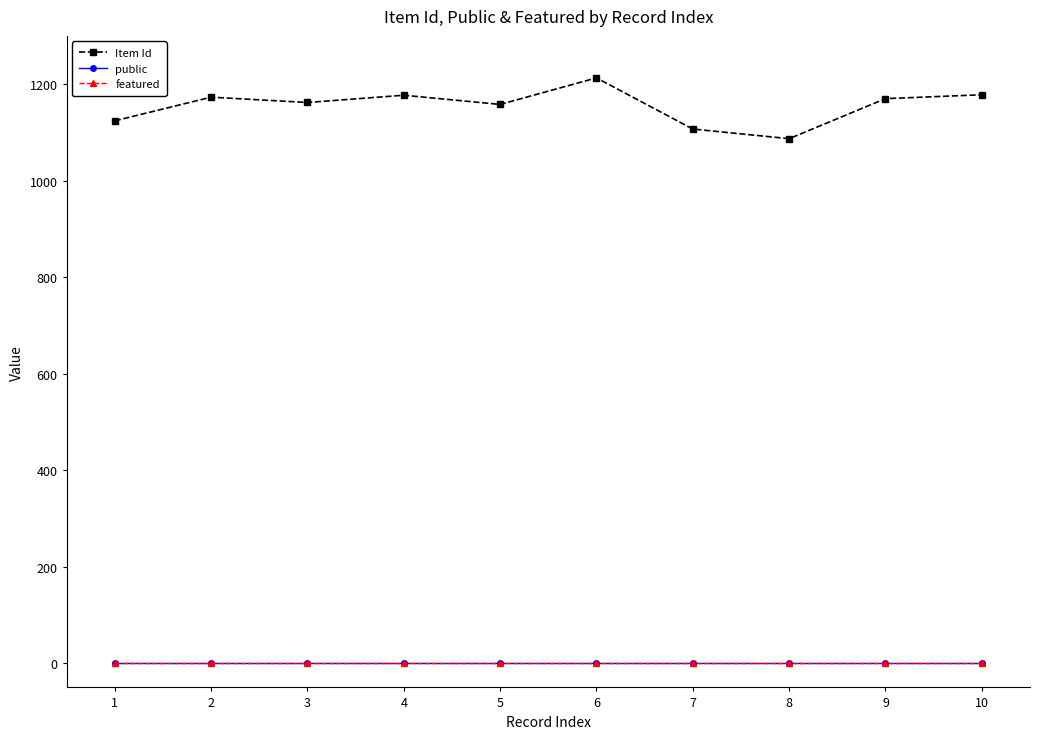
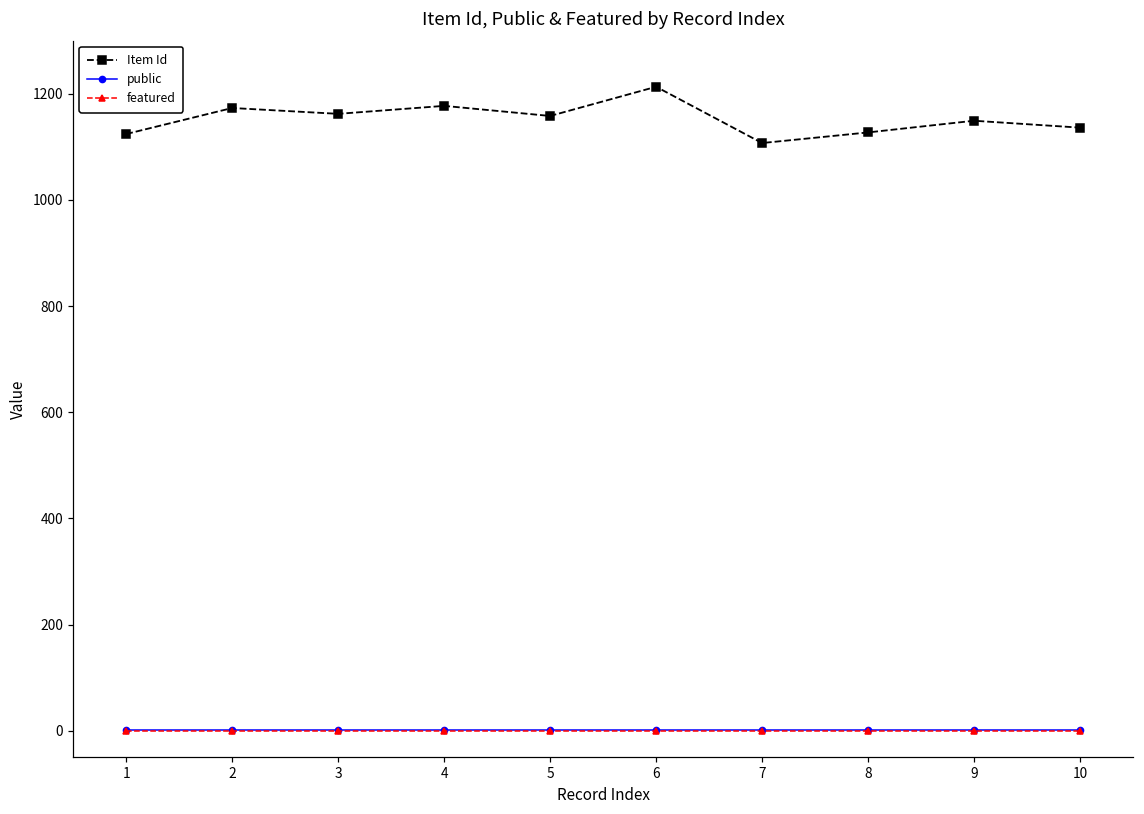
  {
    "Item Id": {
      "1": 1120,
      "2": 1170,
      "3": 1160,
      "4": 1180,
      "5": 1160,
      "6": 1210,
      "7": 1110,
-     "8": 1090,
-     "9": 1170,
-     "10": 1180
+     "8": 1130,
+     "9": 1150,
+     "10": 1140
    },
    "featured": {
      "1": 0,
      "2": 0,
      "3": 0,
      "4": 0,
      "5": 0,
      "6": 0,
      "7": 0,
      "8": 0,
      "9": 0,
      "10": 0
    }
  }
